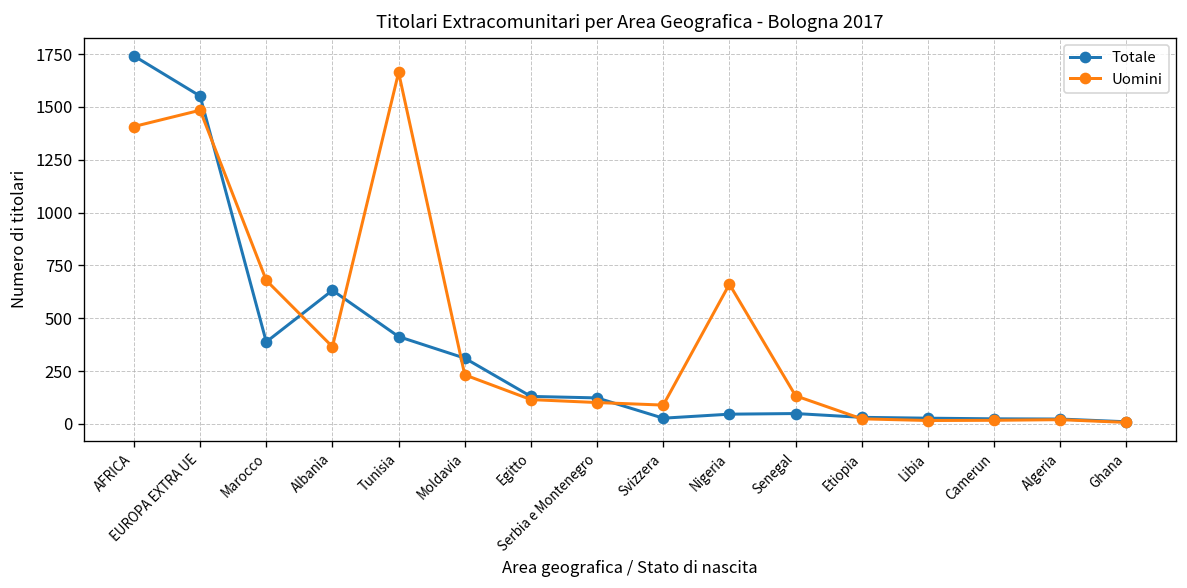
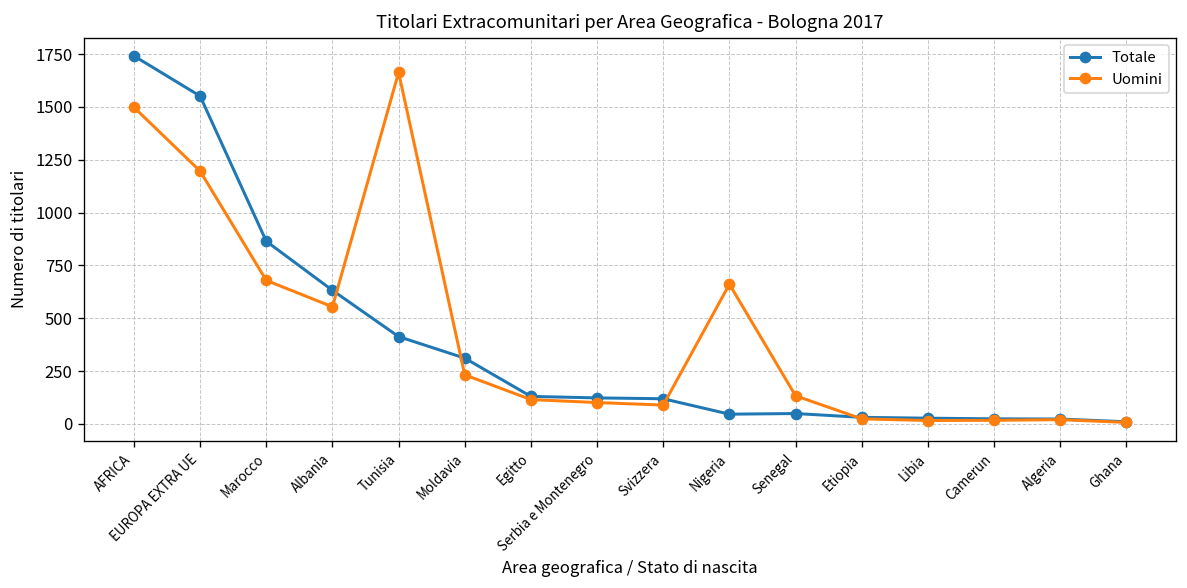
  {
    "Totale": {
      "AFRICA": 1740,
      "EUROPA EXTRA UE": 1550,
-     "Marocco": 390,
+     "Marocco": 860,
      "Albania": 630,
      "Tunisia": 410,
      "Moldavia": 310,
      "Egitto": 130,
      "Serbia e Montenegro": 120,
-     "Svizzera": 30,
+     "Svizzera": 120,
      "Nigeria": 50,
      "Senegal": 50
    },
    "Uomini": {
-     "AFRICA": 1410,
-     "EUROPA EXTRA UE": 1480,
+     "AFRICA": 1500,
+     "EUROPA EXTRA UE": 1200,
      "Marocco": 680,
-     "Albania": 370,
+     "Albania": 550,
      "Tunisia": 1660,
      "Moldavia": 230,
      "Egitto": 120,
      "Serbia e Montenegro": 100,
      "Svizzera": 90,
      "Nigeria": 660,
      "Senegal": 130
    }
  }
